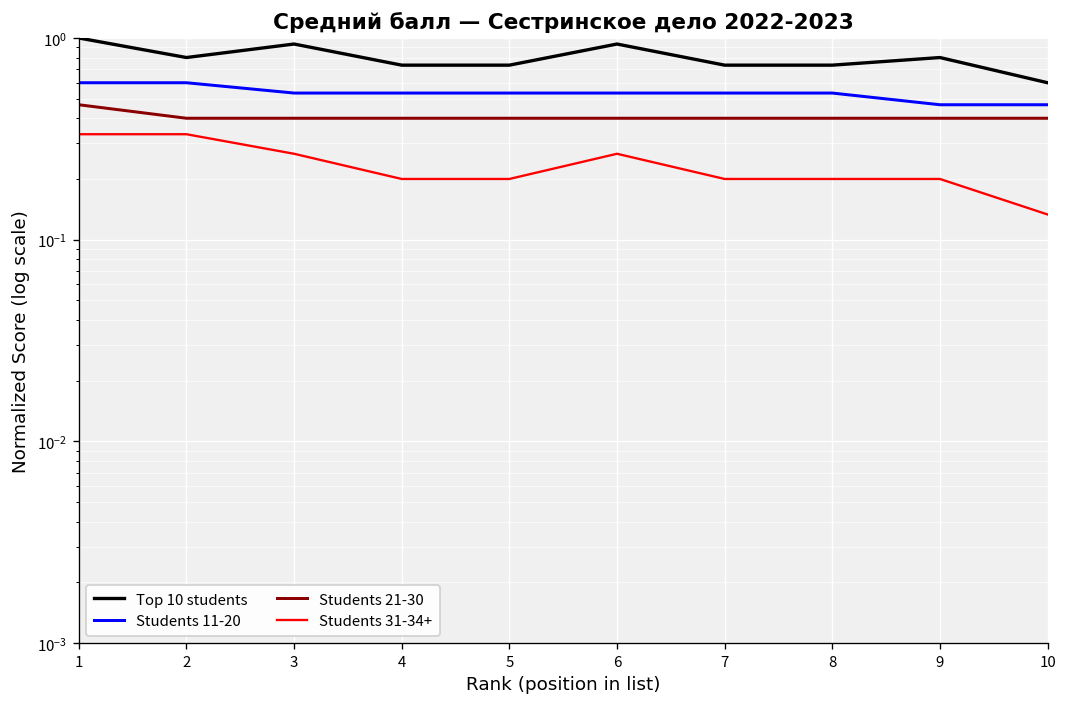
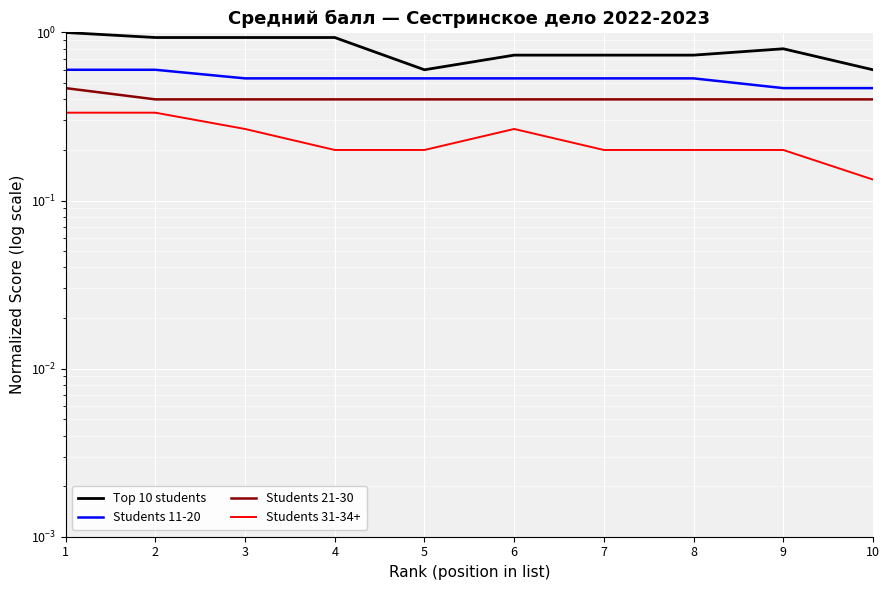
  {
    "Top 10 students": {
      "1": 1.0,
-     "2": 0.8,
+     "2": 0.9,
      "3": 0.9,
-     "4": 0.7,
-     "5": 0.7,
-     "6": 0.9,
+     "4": 0.9,
+     "5": 0.60,
+     "6": 0.7,
      "7": 0.7,
      "8": 0.7,
      "9": 0.8,
      "10": 0.60
    },
    "Students 11-20": {
      "1": 0.60,
      "2": 0.60,
      "3": 0.53,
      "4": 0.53,
      "5": 0.53,
      "6": 0.53,
      "7": 0.53,
      "8": 0.53,
      "9": 0.47,
      "10": 0.47
    },
    "Students 21-30": {
      "1": 0.47,
      "2": 0.40,
      "3": 0.40,
      "4": 0.40,
      "5": 0.40,
      "6": 0.40,
      "7": 0.40,
      "8": 0.40,
      "9": 0.40,
      "10": 0.40
    },
    "Students 31-34+": {
      "1": 0.33,
      "2": 0.33,
      "3": 0.27,
      "4": 0.20,
      "5": 0.20,
      "6": 0.27,
      "7": 0.20,
      "8": 0.20,
      "9": 0.20,
      "10": 0.13
    }
  }
